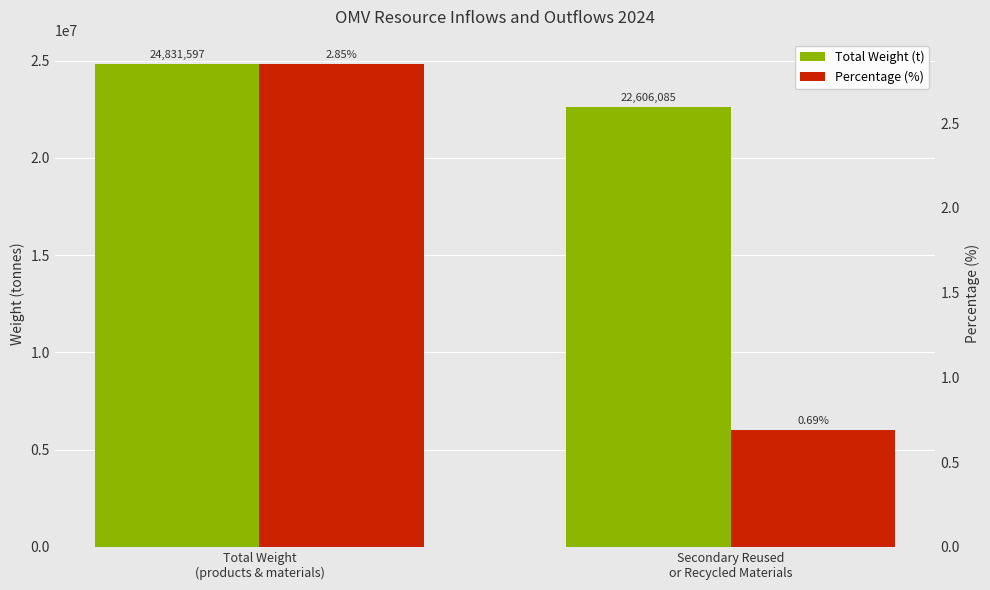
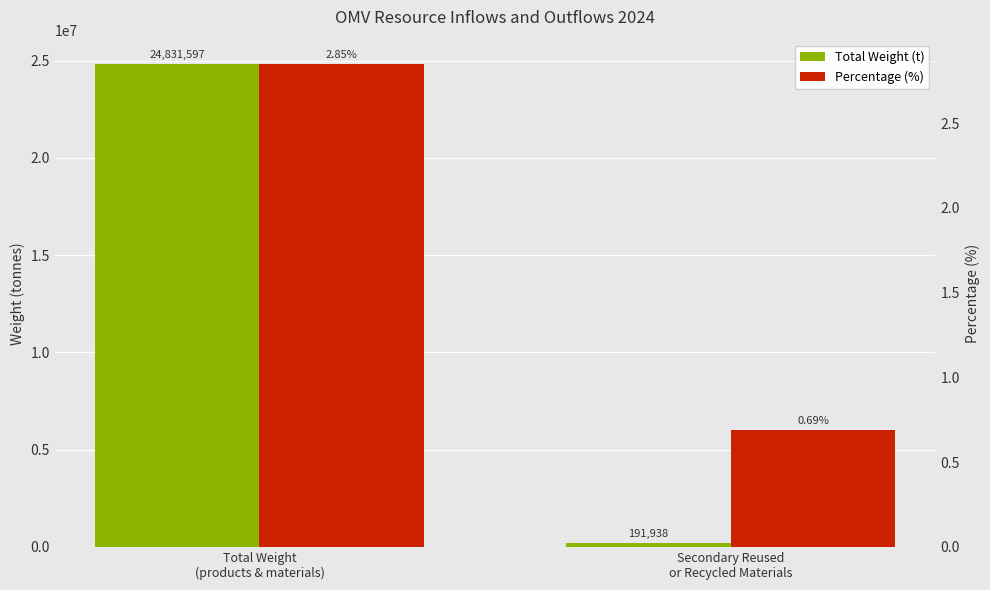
  {
    "Total Weight (t)": {
      "Total Weight (products & materials)": "24,831,597",
-     "Secondary Reused or Recycled Materials": "22,606,085"
+     "Secondary Reused or Recycled Materials": "191,938"
    },
    "Percentage (%)": {
      "Total Weight (products & materials)": "2.85%",
      "Secondary Reused or Recycled Materials": "0.69%"
    }
  }
